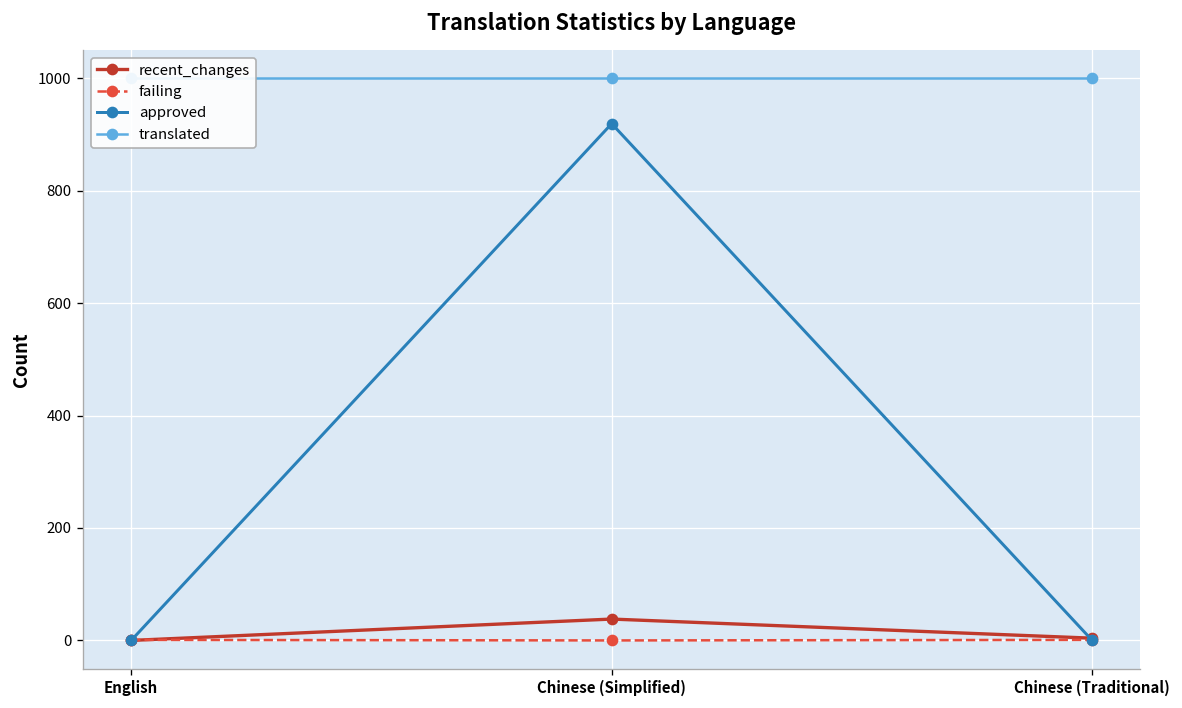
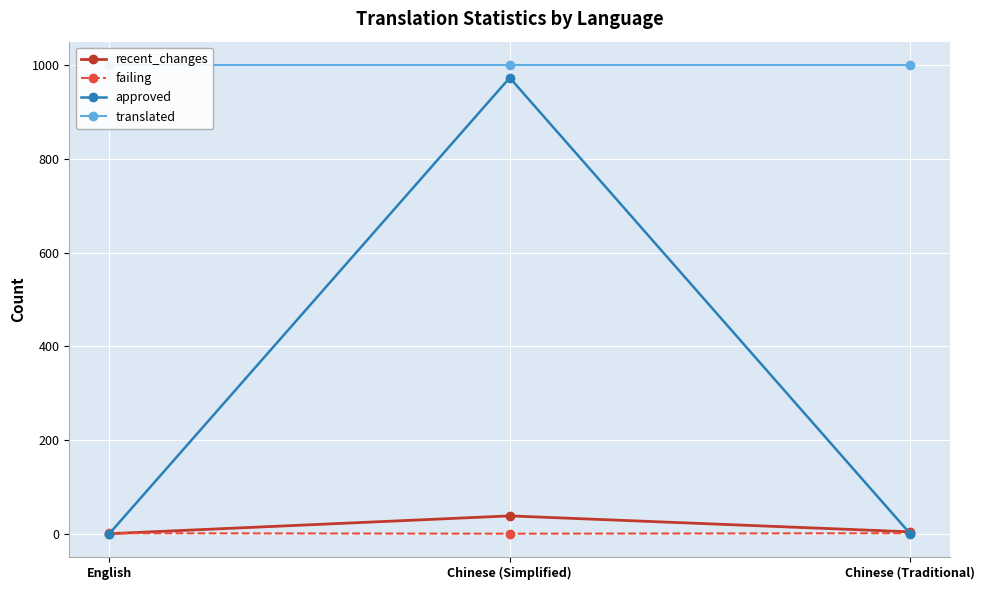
  {
    "approved": {
-     "Chinese (Simplified)": 920
+     "Chinese (Simplified)": 970
    },
    "translated": {
      "Chinese (Simplified)": 1000,
      "Chinese (Traditional)": 1000
    }
  }
